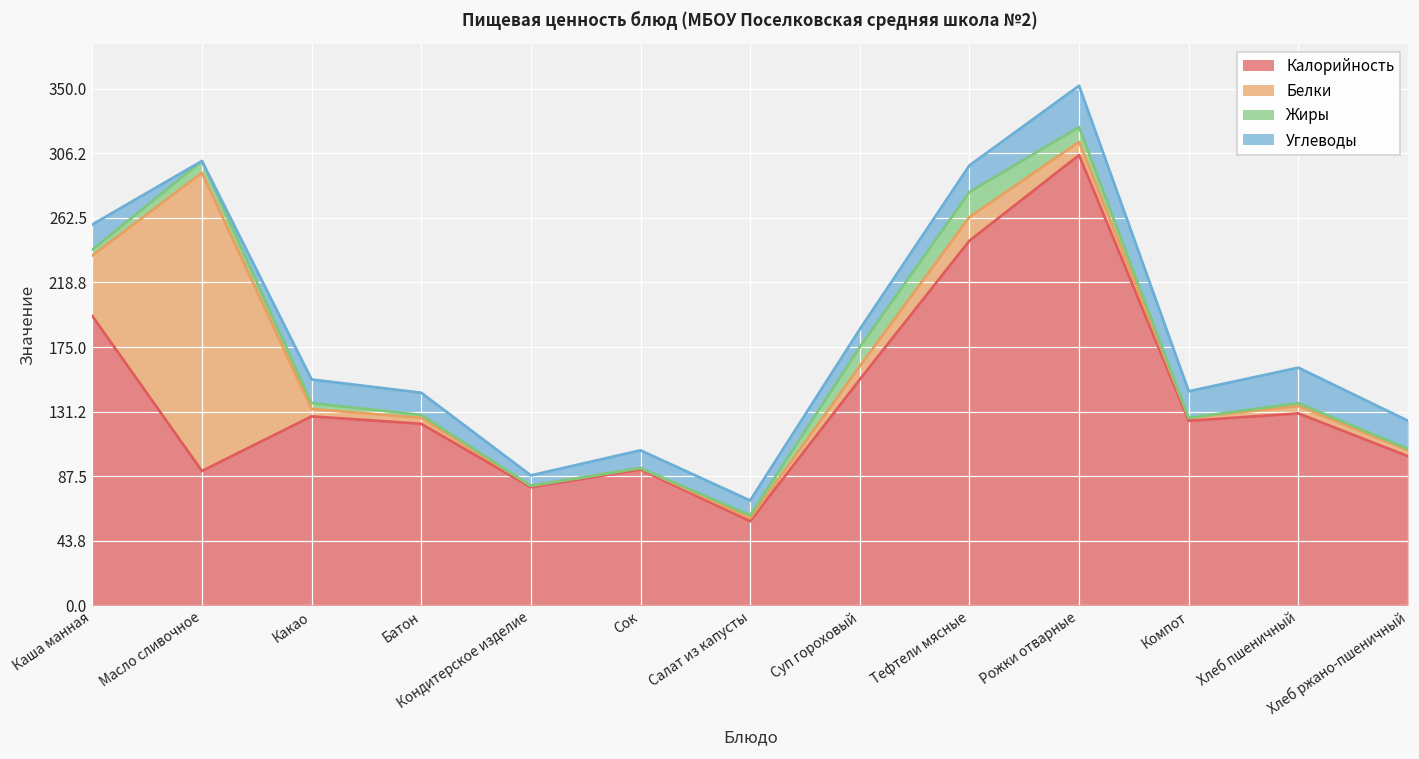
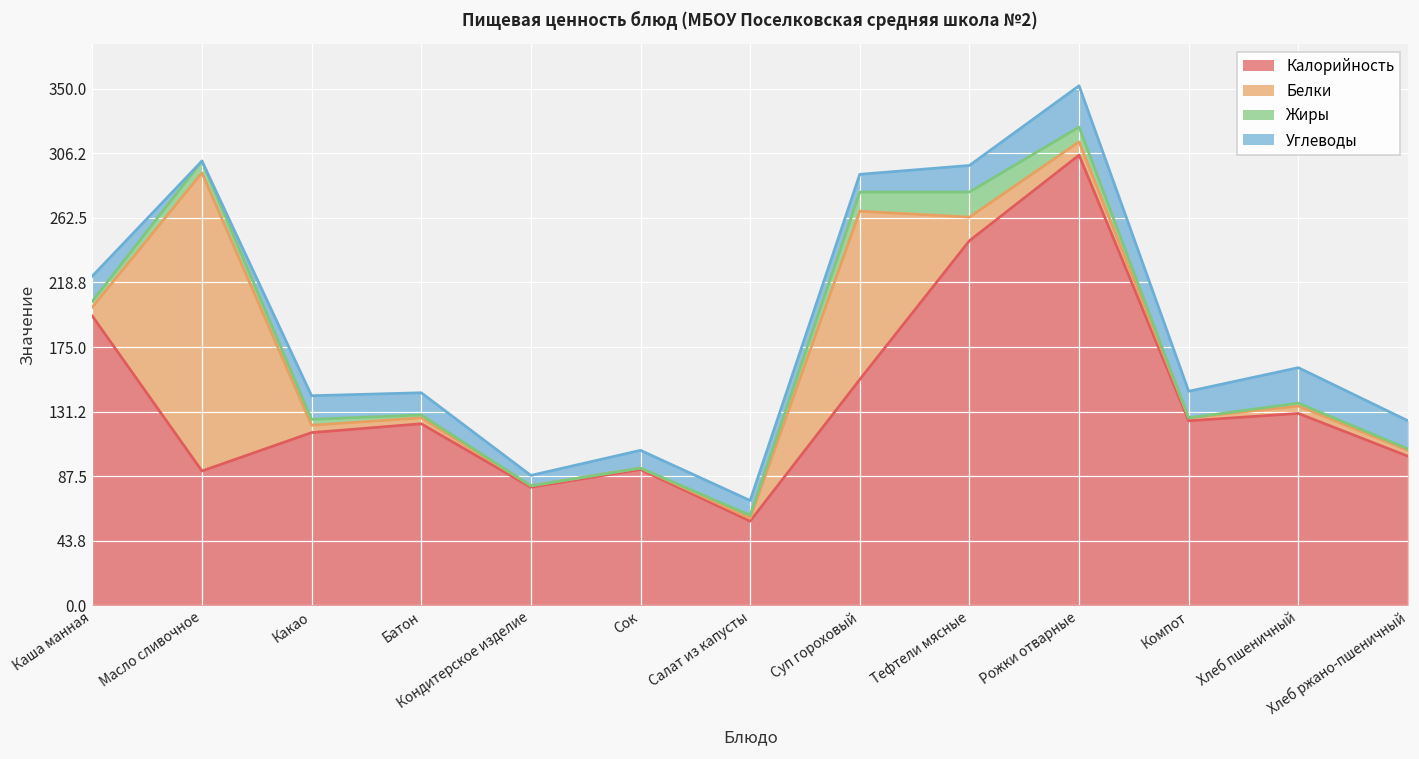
  {
    "Калорийность": {
      "Каша манная": 196,
      "Масло сливочное": 91,
-     "Какао": 128,
+     "Какао": 117,
      "Батон": 123,
      "Салат из капусты": 57,
      "Суп гороховый": 153,
      "Тефтели мясные": 247,
      "Рожки отварные": 305,
      "Компот": 125,
      "Хлеб пшеничный": 130,
      "Хлеб ржано-пшеничный": 101
    },
    "Белки": {
-     "Каша манная": 41,
+     "Каша манная": 6,
      "Масло сливочное": 202,
      "Какао": 5,
      "Батон": 4,
      "Салат из капусты": 2,
-     "Суп гороховый": 9,
+     "Суп гороховый": 114,
      "Тефтели мясные": 16,
      "Рожки отварные": 9,
      "Хлеб пшеничный": 5
    },
    "Жиры": {
      "Каша манная": 4,
      "Какао": 4,
      "Батон": 2,
      "Салат из капусты": 2,
      "Суп гороховый": 13,
      "Тефтели мясные": 17,
      "Рожки отварные": 10,
      "Хлеб пшеничный": 2
    },
    "Углеводы": {
      "Каша манная": 17,
      "Какао": 16,
      "Батон": 15,
      "Кондитерское изделие": 7,
      "Сок": 12,
      "Салат из капусты": 10,
      "Суп гороховый": 12,
      "Тефтели мясные": 18,
      "Рожки отварные": 28,
      "Компот": 18,
      "Хлеб пшеничный": 24,
      "Хлеб ржано-пшеничный": 19
    }
  }
